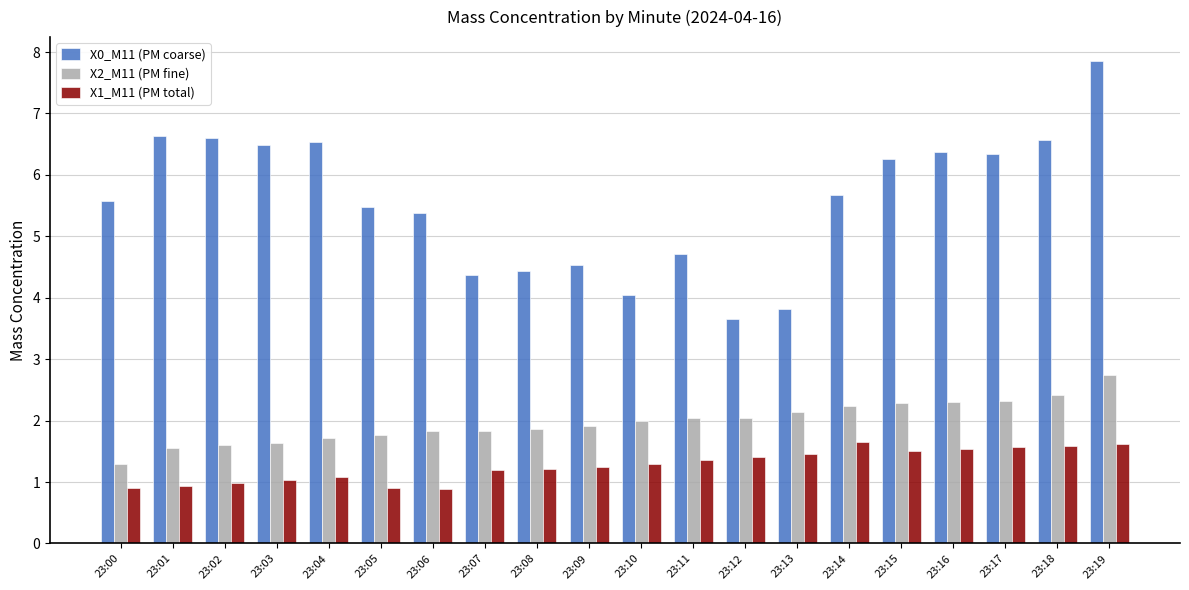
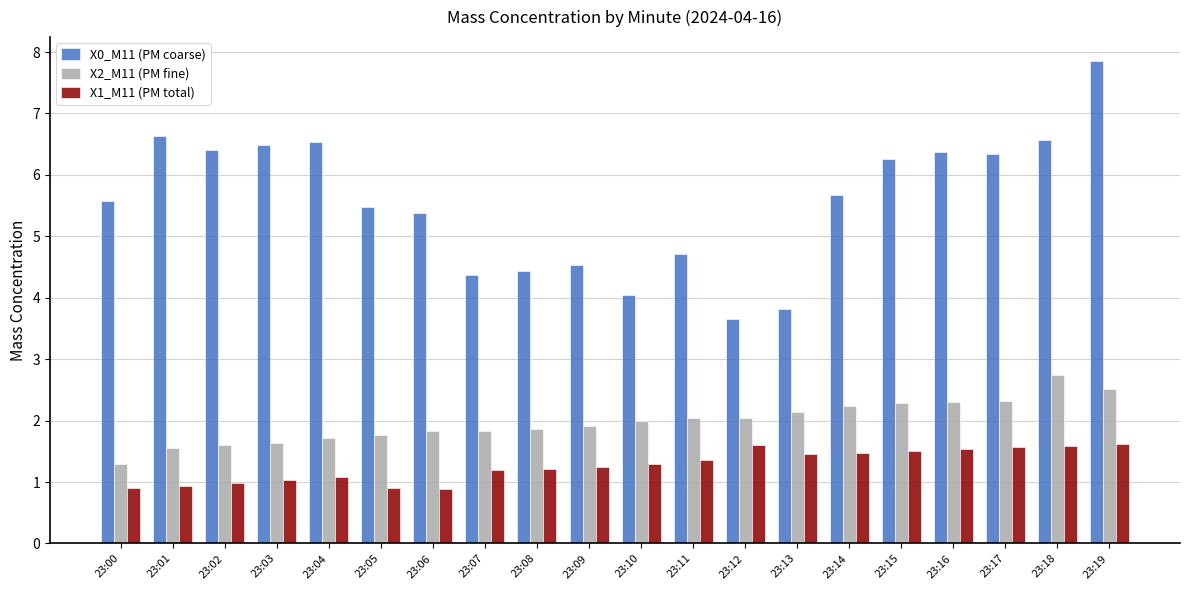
  {
    "X0_M11 (PM coarse)": {
      "23:00": 5.6,
      "23:01": 6.6,
-     "23:02": 6.6,
+     "23:02": 6.4,
      "23:03": 6.5,
      "23:04": 6.5,
      "23:05": 5.5,
      "23:06": 5.4,
      "23:07": 4.4,
      "23:08": 4.4,
      "23:09": 4.5,
      "23:10": 4.0,
      "23:11": 4.7,
      "23:12": 3.7,
      "23:13": 3.8,
      "23:14": 5.7,
      "23:15": 6.3,
      "23:16": 6.4,
      "23:17": 6.3,
      "23:18": 6.6,
      "23:19": 7.9
    },
    "X2_M11 (PM fine)": {
      "23:00": 1.3,
      "23:01": 1.6,
      "23:02": 1.6,
      "23:03": 1.6,
      "23:04": 1.7,
      "23:05": 1.8,
      "23:06": 1.8,
      "23:07": 1.8,
      "23:08": 1.9,
      "23:09": 1.9,
      "23:10": 2.0,
      "23:11": 2.1,
      "23:12": 2.1,
      "23:13": 2.1,
      "23:14": 2.2,
      "23:15": 2.3,
      "23:16": 2.3,
      "23:17": 2.3,
-     "23:18": 2.4,
-     "23:19": 2.8
+     "23:18": 2.8,
+     "23:19": 2.5
    },
    "X1_M11 (PM total)": {
      "23:00": 0.9,
      "23:01": 0.9,
      "23:02": 1.0,
      "23:03": 1.0,
      "23:04": 1.1,
      "23:05": 0.9,
      "23:06": 0.9,
      "23:07": 1.2,
      "23:08": 1.2,
      "23:09": 1.3,
      "23:10": 1.3,
      "23:11": 1.4,
-     "23:12": 1.4,
+     "23:12": 1.6,
      "23:13": 1.5,
-     "23:14": 1.7,
+     "23:14": 1.5,
      "23:15": 1.5,
      "23:16": 1.5,
      "23:17": 1.6,
      "23:18": 1.6,
      "23:19": 1.6
    }
  }
